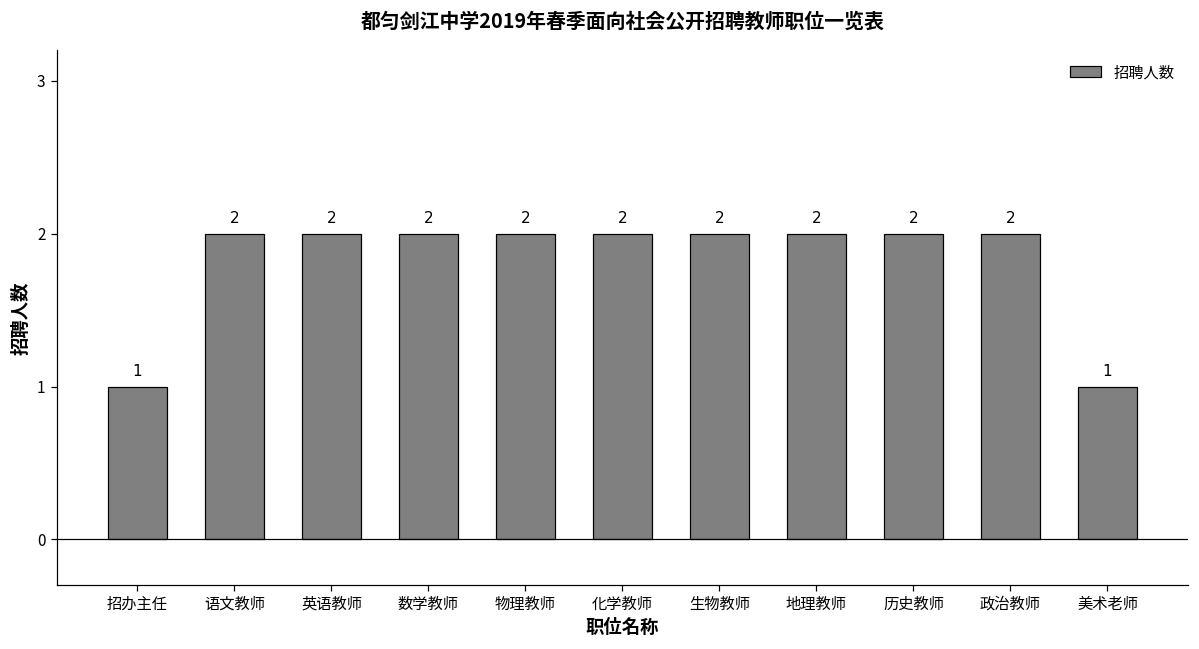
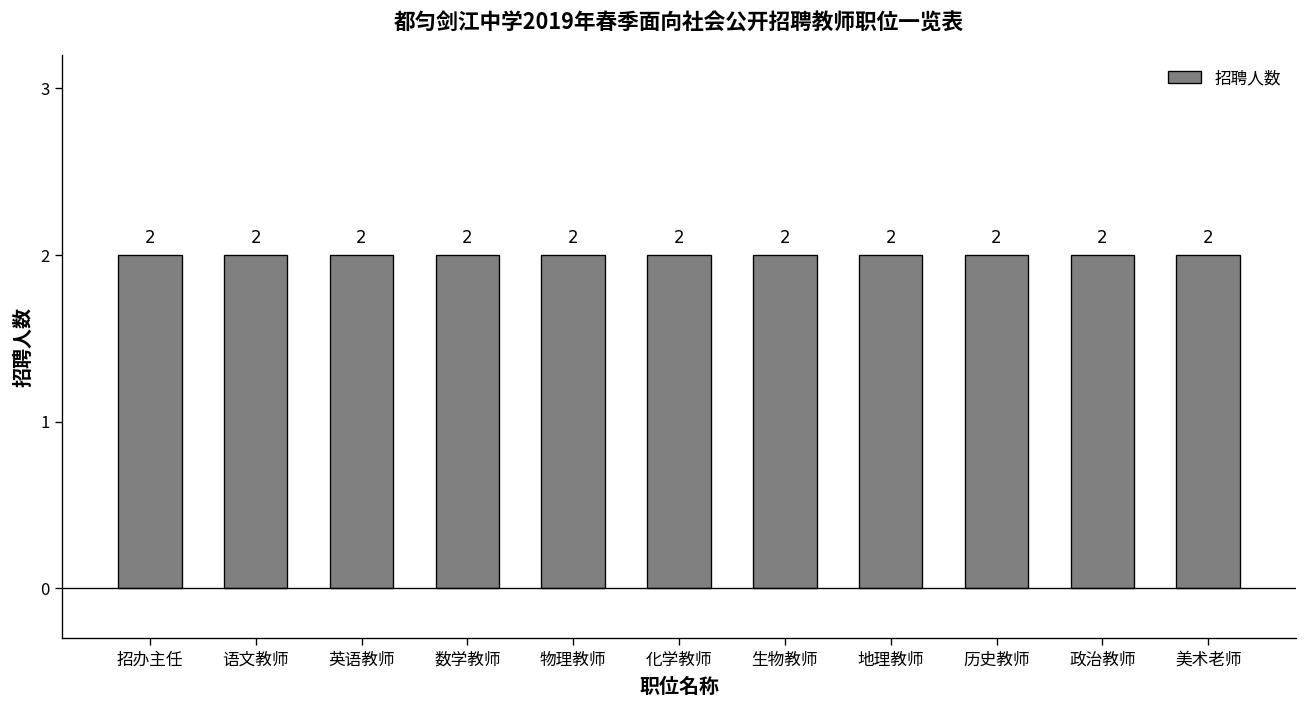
  {
-   "招办主任": 1,
+   "招办主任": 2,
    "语文教师": 2,
    "英语教师": 2,
    "数学教师": 2,
    "物理教师": 2,
    "化学教师": 2,
    "生物教师": 2,
    "地理教师": 2,
    "历史教师": 2,
    "政治教师": 2,
-   "美术老师": 1
+   "美术老师": 2
  }
